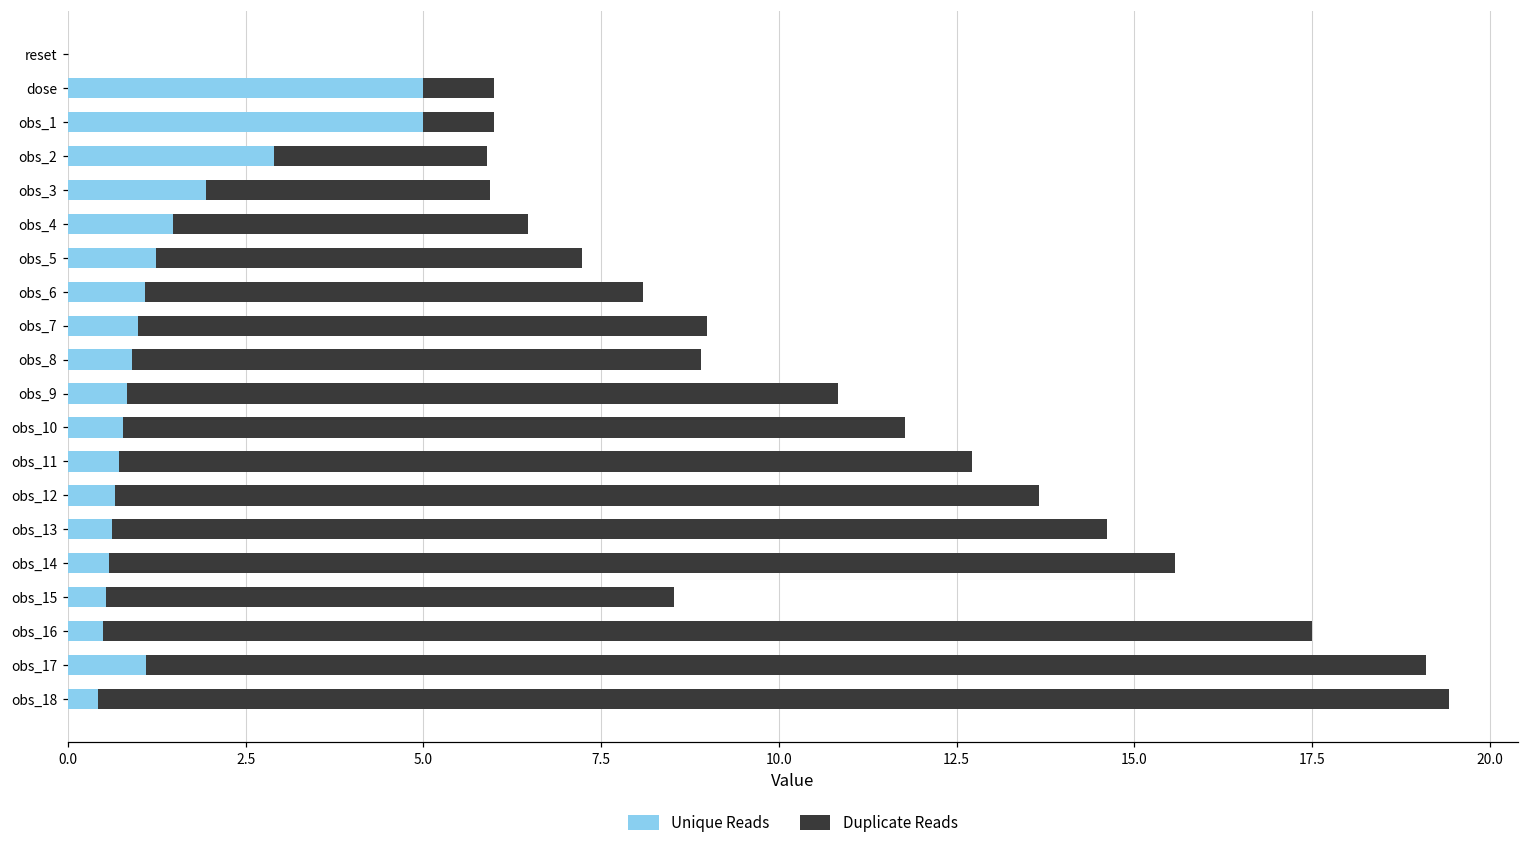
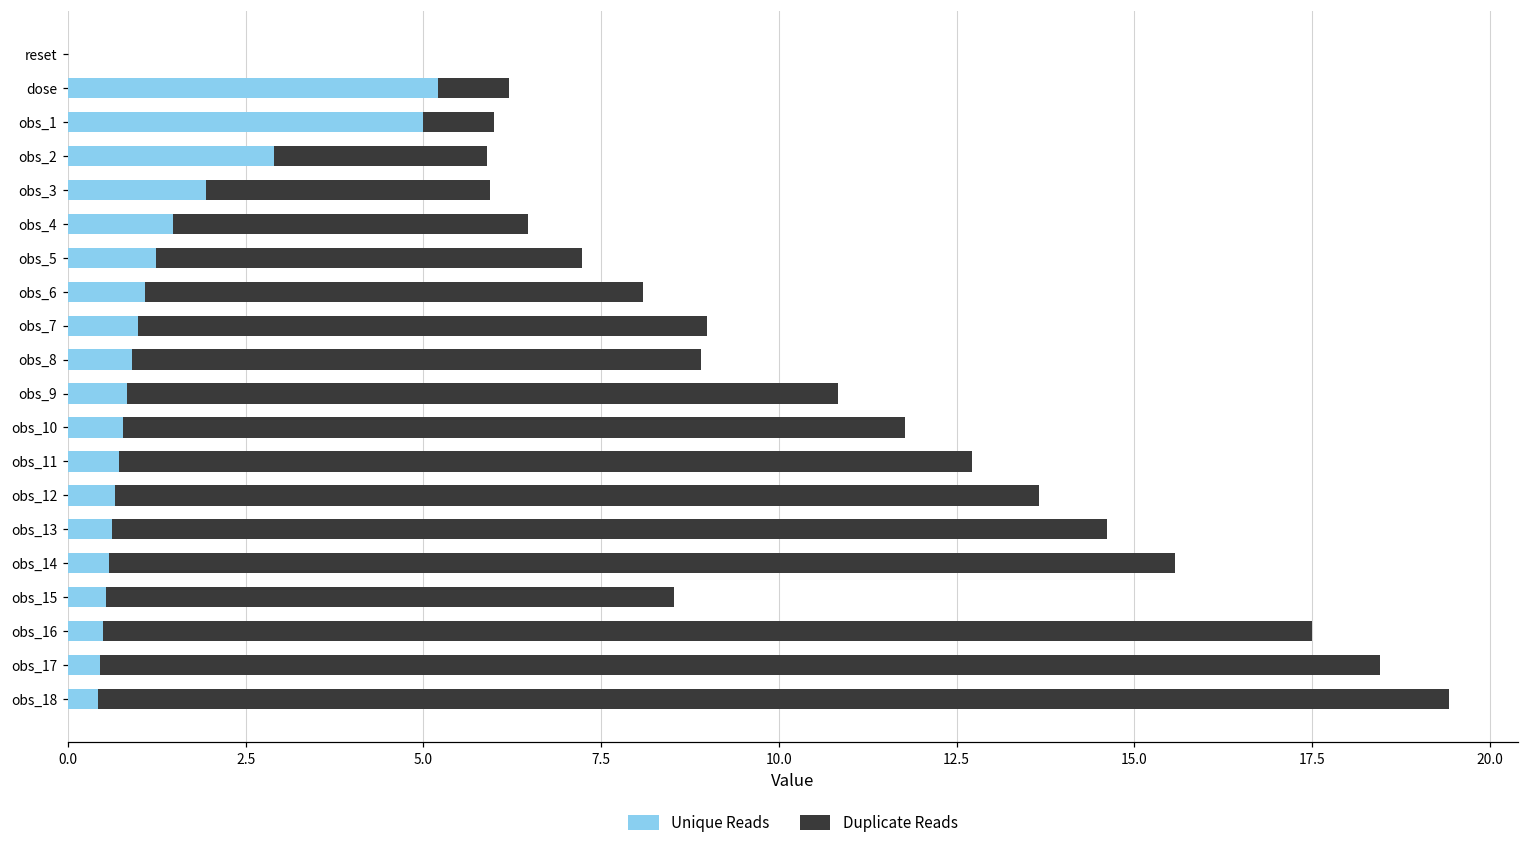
  {
    "Unique Reads": {
      "reset": 0.0,
-     "dose": 5.0,
+     "dose": 5.2,
      "obs_1": 5.0,
      "obs_2": 2.9,
      "obs_3": 1.9,
      "obs_4": 1.5,
      "obs_5": 1.2,
      "obs_6": 1.1,
      "obs_7": 1.0,
      "obs_8": 0.9,
      "obs_9": 0.8,
      "obs_10": 0.8,
      "obs_11": 0.7,
      "obs_12": 0.7,
      "obs_13": 0.6,
      "obs_14": 0.6,
      "obs_15": 0.5,
      "obs_16": 0.5,
-     "obs_17": 1.1,
+     "obs_17": 0.5,
      "obs_18": 0.4
    },
    "Duplicate Reads": {
      "reset": 0.0,
      "dose": 1.0,
      "obs_1": 1.0,
      "obs_2": 3.0,
      "obs_3": 4.0,
      "obs_4": 5.0,
      "obs_5": 6.0,
      "obs_6": 7.0,
      "obs_7": 8.0,
      "obs_8": 8.0,
      "obs_9": 10.0,
      "obs_10": 11.0,
      "obs_11": 12.0,
      "obs_12": 13.0,
      "obs_13": 14.0,
      "obs_14": 15.0,
      "obs_15": 8.0,
      "obs_16": 17.0,
      "obs_17": 18.0,
      "obs_18": 19.0
    }
  }
